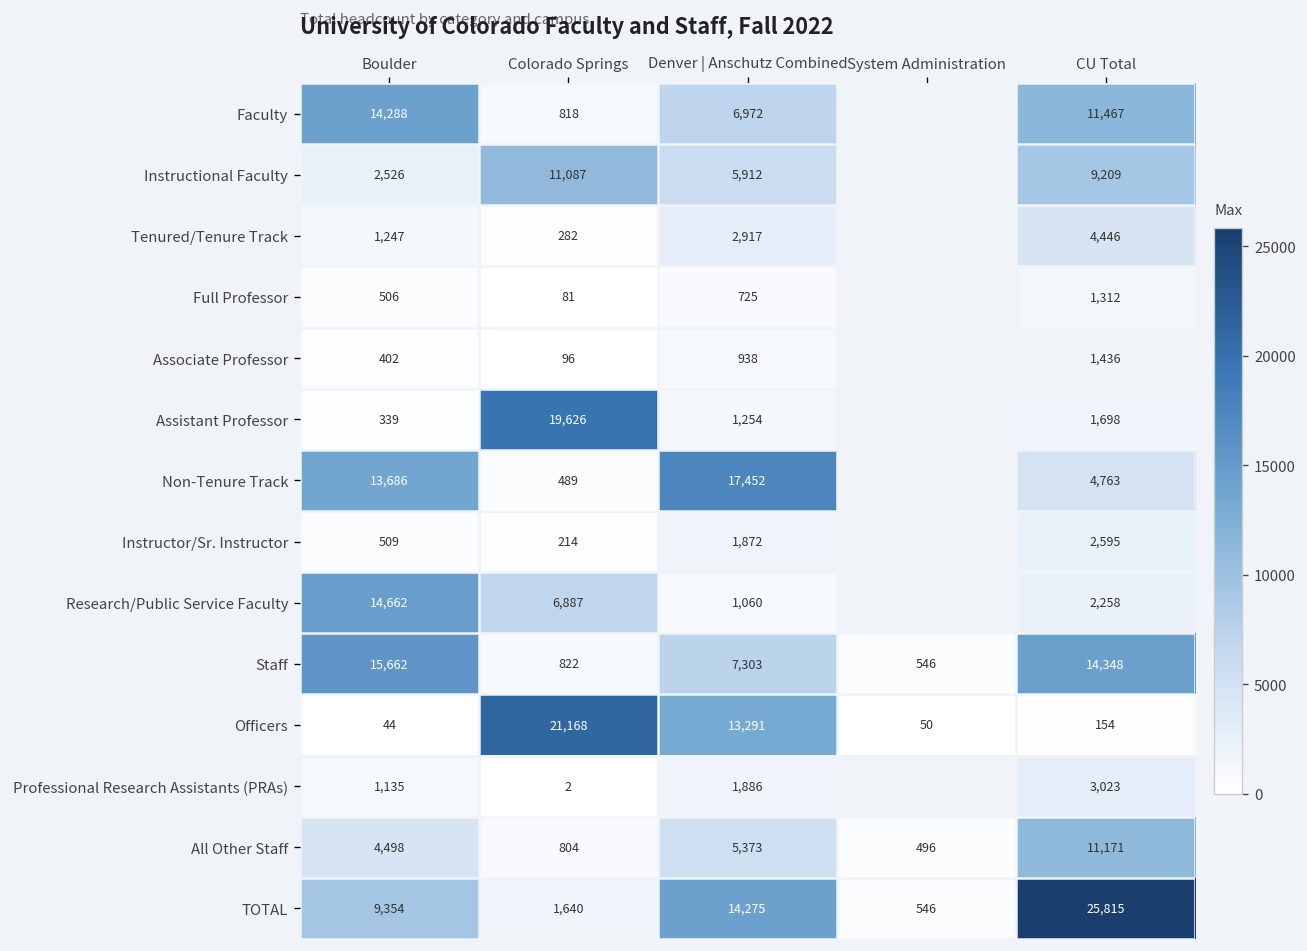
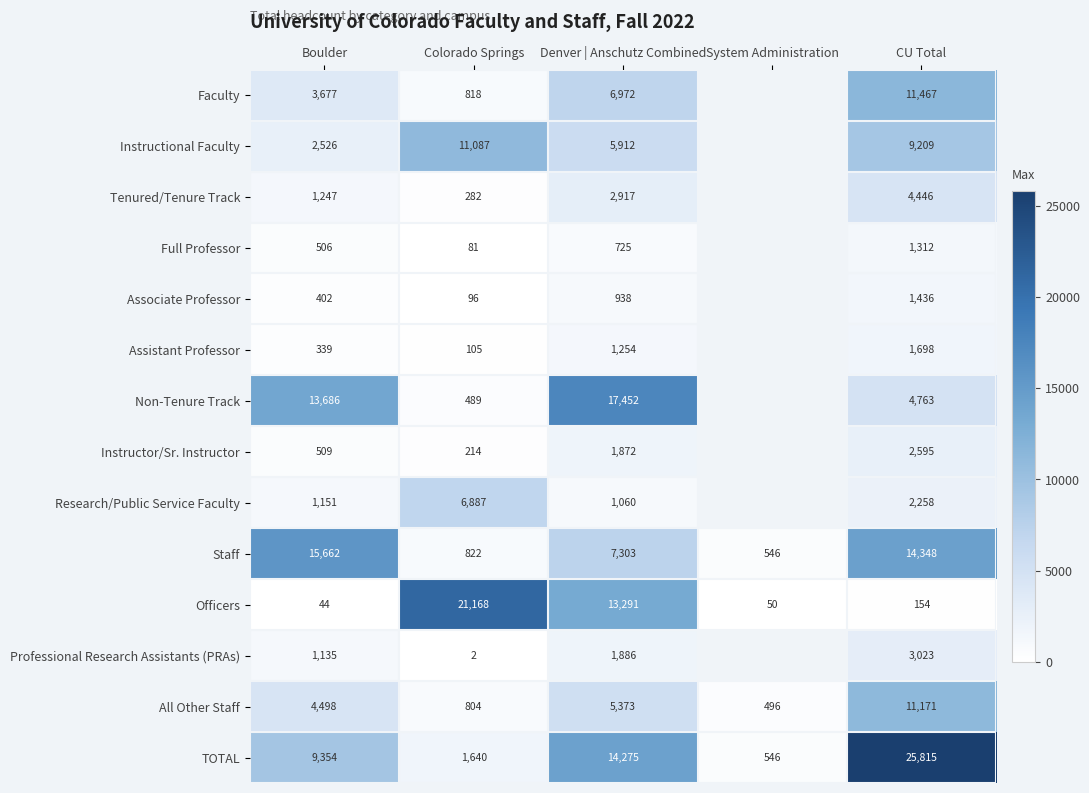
  {
    "Faculty": {
-     "Boulder": "14,288",
+     "Boulder": "3,677",
      "Colorado Springs": "818",
      "Denver | Anschutz Combined": "6,972",
      "CU Total": "11,467"
    },
    "Instructional Faculty": {
      "Boulder": "2,526",
      "Colorado Springs": "11,087",
      "Denver | Anschutz Combined": "5,912",
      "CU Total": "9,209"
    },
    "Tenured/Tenure Track": {
      "Boulder": "1,247",
      "Colorado Springs": "282",
      "Denver | Anschutz Combined": "2,917",
      "CU Total": "4,446"
    },
    "Full Professor": {
      "Boulder": "506",
      "Colorado Springs": "81",
      "Denver | Anschutz Combined": "725",
      "CU Total": "1,312"
    },
    "Associate Professor": {
      "Boulder": "402",
      "Colorado Springs": "96",
      "Denver | Anschutz Combined": "938",
      "CU Total": "1,436"
    },
    "Assistant Professor": {
      "Boulder": "339",
-     "Colorado Springs": "19,626",
+     "Colorado Springs": "105",
      "Denver | Anschutz Combined": "1,254",
      "CU Total": "1,698"
    },
    "Non-Tenure Track": {
      "Boulder": "13,686",
      "Colorado Springs": "489",
      "Denver | Anschutz Combined": "17,452",
      "CU Total": "4,763"
    },
    "Instructor/Sr. Instructor": {
      "Boulder": "509",
      "Colorado Springs": "214",
      "Denver | Anschutz Combined": "1,872",
      "CU Total": "2,595"
    },
    "Research/Public Service Faculty": {
-     "Boulder": "14,662",
+     "Boulder": "1,151",
      "Colorado Springs": "6,887",
      "Denver | Anschutz Combined": "1,060",
      "CU Total": "2,258"
    },
    "Staff": {
      "Boulder": "15,662",
      "Colorado Springs": "822",
      "Denver | Anschutz Combined": "7,303",
      "System Administration": "546",
      "CU Total": "14,348"
    },
    "Officers": {
      "Boulder": "44",
      "Colorado Springs": "21,168",
      "Denver | Anschutz Combined": "13,291",
      "System Administration": "50",
      "CU Total": "154"
    },
    "Professional Research Assistants (PRAs)": {
      "Boulder": "1,135",
      "Colorado Springs": "2",
      "Denver | Anschutz Combined": "1,886",
      "CU Total": "3,023"
    },
    "All Other Staff": {
      "Boulder": "4,498",
      "Colorado Springs": "804",
      "Denver | Anschutz Combined": "5,373",
      "System Administration": "496",
      "CU Total": "11,171"
    },
    "TOTAL": {
      "Boulder": "9,354",
      "Colorado Springs": "1,640",
      "Denver | Anschutz Combined": "14,275",
      "System Administration": "546",
      "CU Total": "25,815"
    }
  }
